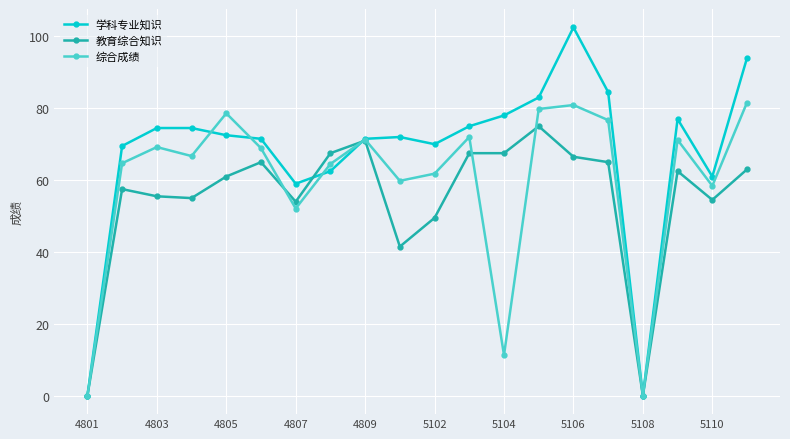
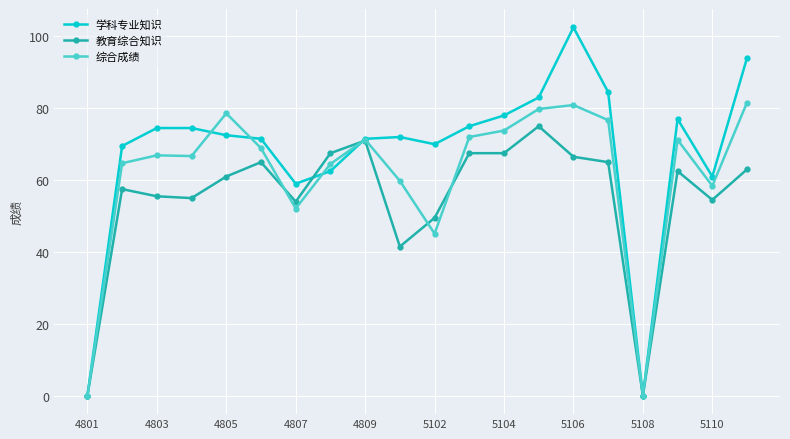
  {
    "综合成绩": {
-     "4803": 69,
+     "4803": 67,
      "4805": 79,
      "4807": 52,
-     "5102": 62,
-     "5104": 11,
+     "5102": 45,
+     "5104": 74,
      "5106": 81,
      "5110": 58
    }
  }
